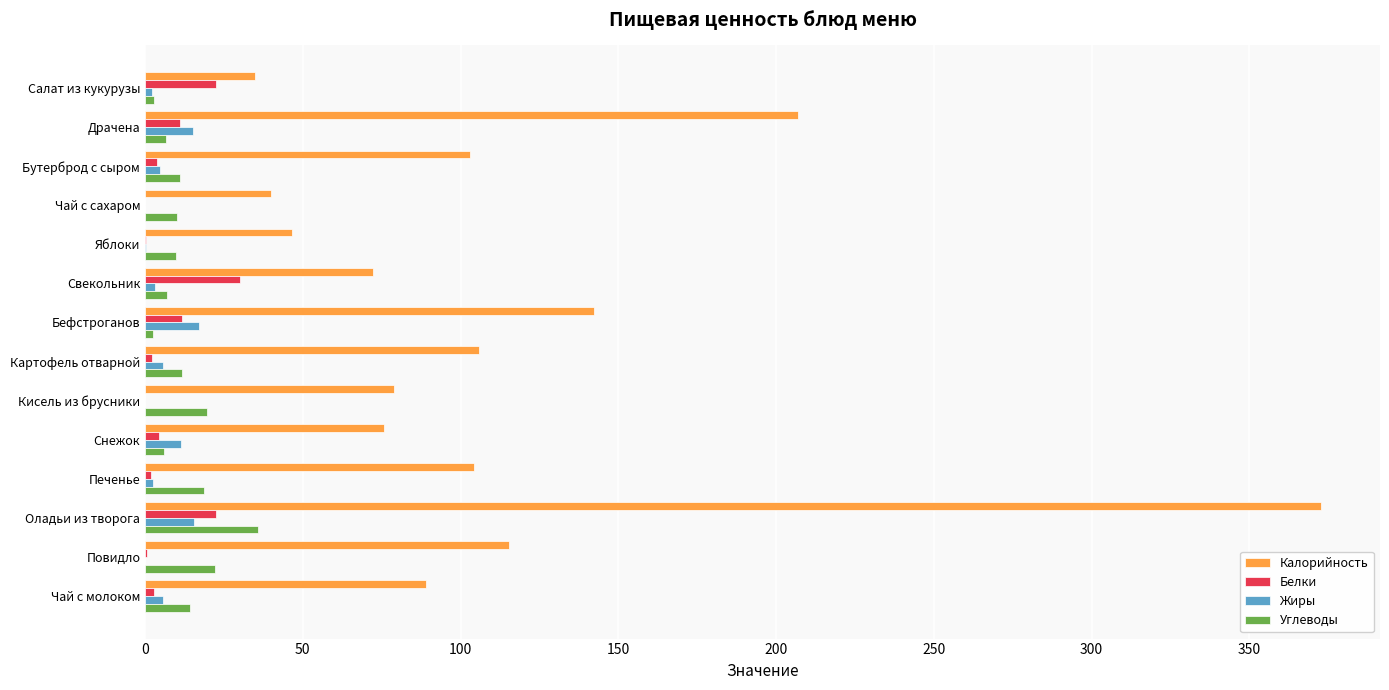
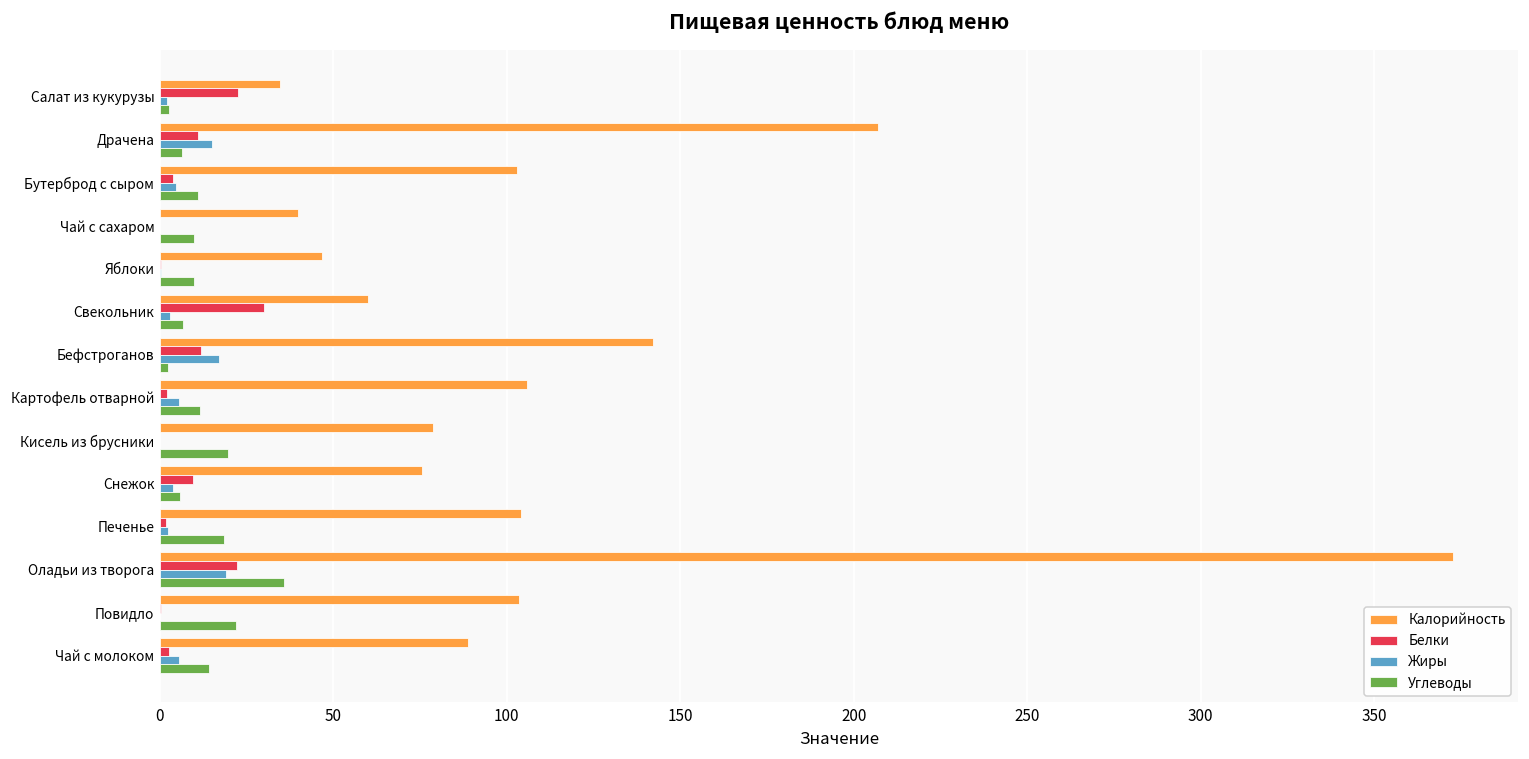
  {
    "Калорийность": {
      "Салат из кукурузы": 35,
      "Драчена": 207,
      "Бутерброд с сыром": 103,
      "Чай с сахаром": 40,
      "Яблоки": 47,
-     "Свекольник": 72,
+     "Свекольник": 60,
      "Бефстроганов": 142,
      "Картофель отварной": 106,
      "Кисель из брусники": 79,
      "Снежок": 76,
      "Печенье": 104,
      "Оладьи из творога": 373,
-     "Повидло": 115,
+     "Повидло": 104,
      "Чай с молоком": 89
    },
    "Белки": {
      "Салат из кукурузы": 23,
      "Драчена": 11,
      "Бутерброд с сыром": 4,
      "Свекольник": 30,
      "Бефстроганов": 12,
      "Картофель отварной": 2,
-     "Снежок": 4,
+     "Снежок": 9,
      "Печенье": 2,
      "Оладьи из творога": 22,
      "Чай с молоком": 3
    },
    "Жиры": {
      "Салат из кукурузы": 2,
      "Драчена": 15,
      "Бутерброд с сыром": 5,
      "Свекольник": 3,
      "Бефстроганов": 17,
      "Картофель отварной": 6,
-     "Снежок": 11,
+     "Снежок": 4,
      "Печенье": 2,
-     "Оладьи из творога": 16,
+     "Оладьи из творога": 19,
      "Повидло": 0,
      "Чай с молоком": 6
    },
    "Углеводы": {
      "Салат из кукурузы": 3,
      "Драчена": 7,
      "Бутерброд с сыром": 11,
      "Чай с сахаром": 10,
      "Яблоки": 10,
      "Свекольник": 7,
      "Бефстроганов": 3,
      "Картофель отварной": 12,
      "Кисель из брусники": 20,
      "Снежок": 6,
      "Печенье": 19,
      "Оладьи из творога": 36,
      "Повидло": 22,
      "Чай с молоком": 14
    }
  }
